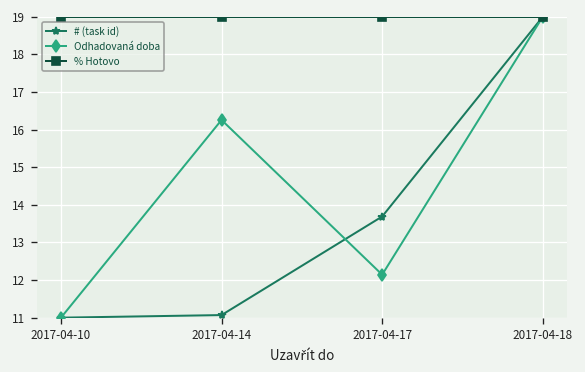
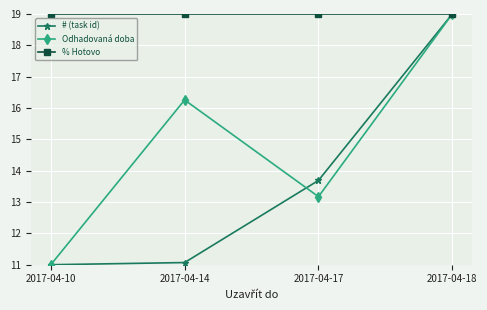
  {
    "Odhadovaná doba": {
      "2017-04-14": 16.3,
-     "2017-04-17": 12.1
+     "2017-04-17": 13.2
    }
  }
